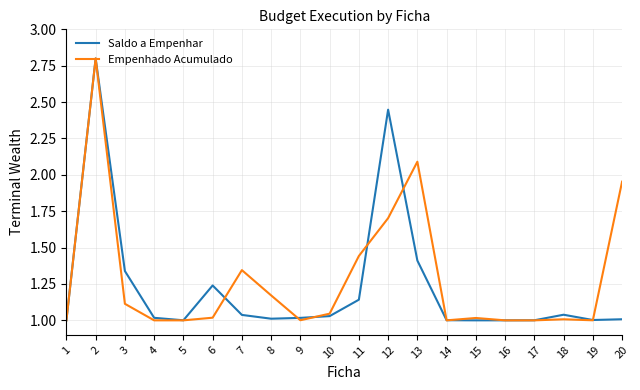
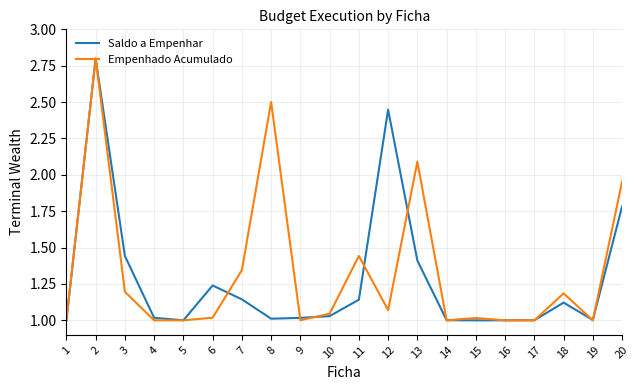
  {
    "Saldo a Empenhar": {
-     "3": 1.34,
+     "3": 1.44,
      "6": 1.24,
-     "7": 1.04,
+     "7": 1.14,
      "8": 1.01,
      "11": 1.14,
      "12": 2.45,
      "13": 1.41,
-     "18": 1.04,
-     "20": 1.01
+     "18": 1.12,
+     "20": 1.78
    },
    "Empenhado Acumulado": {
-     "3": 1.11,
+     "3": 1.20,
      "6": 1.02,
      "7": 1.35,
-     "8": 1.17,
+     "8": 2.50,
      "11": 1.44,
-     "12": 1.70,
+     "12": 1.07,
      "13": 2.09,
-     "18": 1.01,
+     "18": 1.19,
      "20": 1.95
    }
  }
